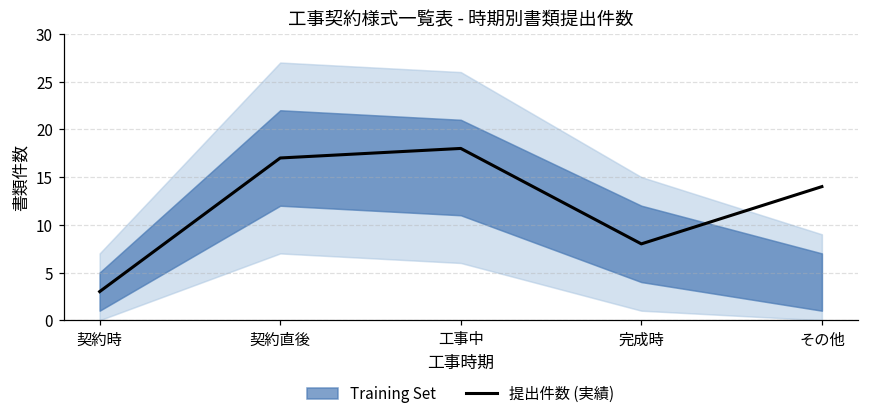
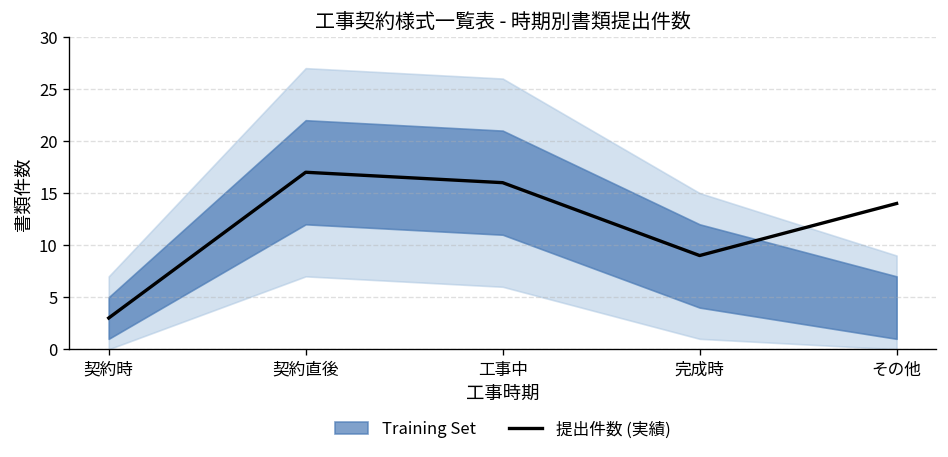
  {
    "提出件数 (実績)": {
      "契約時": 3,
      "契約直後": 17,
-     "工事中": 18,
-     "完成時": 8,
+     "工事中": 16,
+     "完成時": 9,
      "その他": 14
    }
  }
